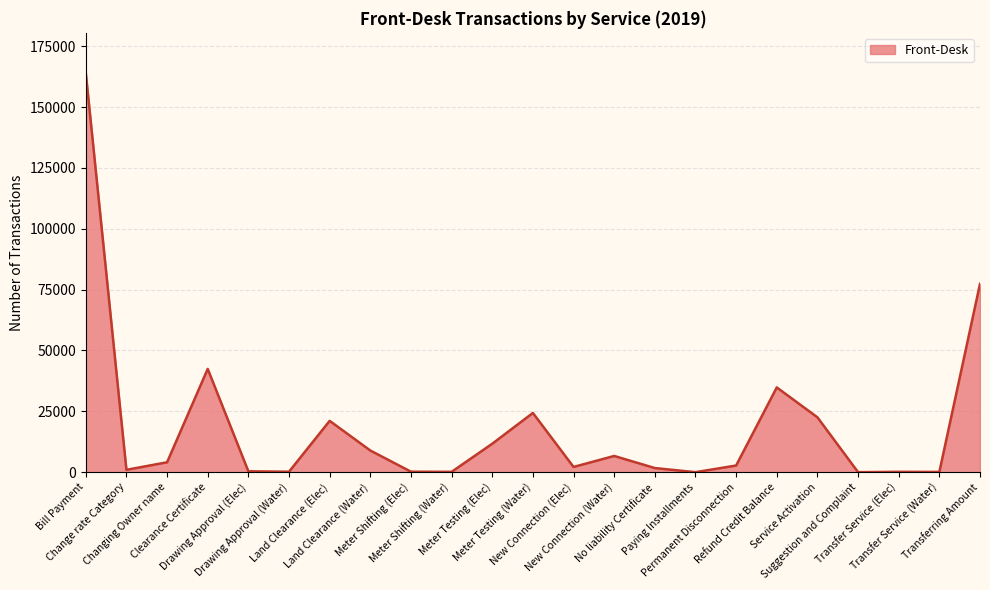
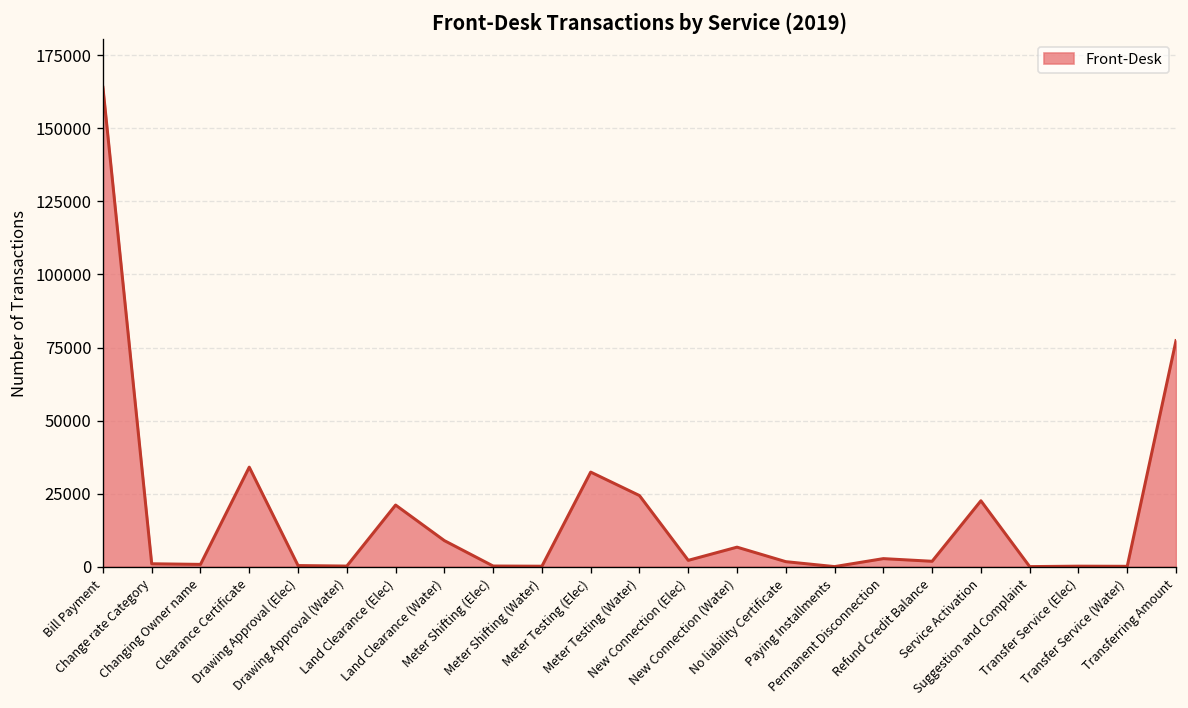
  {
    "Bill Payment": 164000,
    "Change rate Category": 1000,
-   "Changing Owner name": 4000,
-   "Clearance Certificate": 42000,
+   "Changing Owner name": 1000,
+   "Clearance Certificate": 34000,
    "Drawing Approval (Elec)": 0,
    "Drawing Approval (Water)": 0,
    "Land Clearance (Elec)": 21000,
    "Land Clearance (Water)": 9000,
    "Meter Shifting (Elec)": 0,
    "Meter Shifting (Water)": 0,
-   "Meter Testing (Elec)": 12000,
+   "Meter Testing (Elec)": 32000,
    "Meter Testing (Water)": 24000,
    "New Connection (Elec)": 2000,
    "New Connection (Water)": 7000,
    "No liability Certificate": 2000,
    "Paying Installments": 0,
    "Permanent Disconnection": 3000,
-   "Refund Credit Balance": 35000,
+   "Refund Credit Balance": 2000,
    "Service Activation": 23000,
    "Suggestion and Complaint": 0,
    "Transfer Service (Elec)": 0,
    "Transfer Service (Water)": 0,
    "Transferring Amount": 77000
  }
